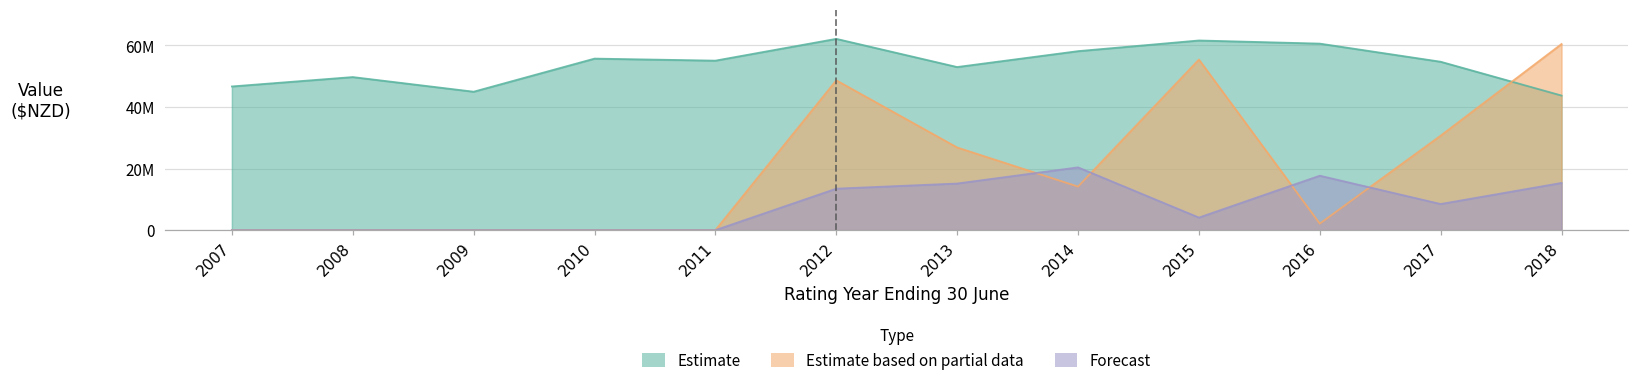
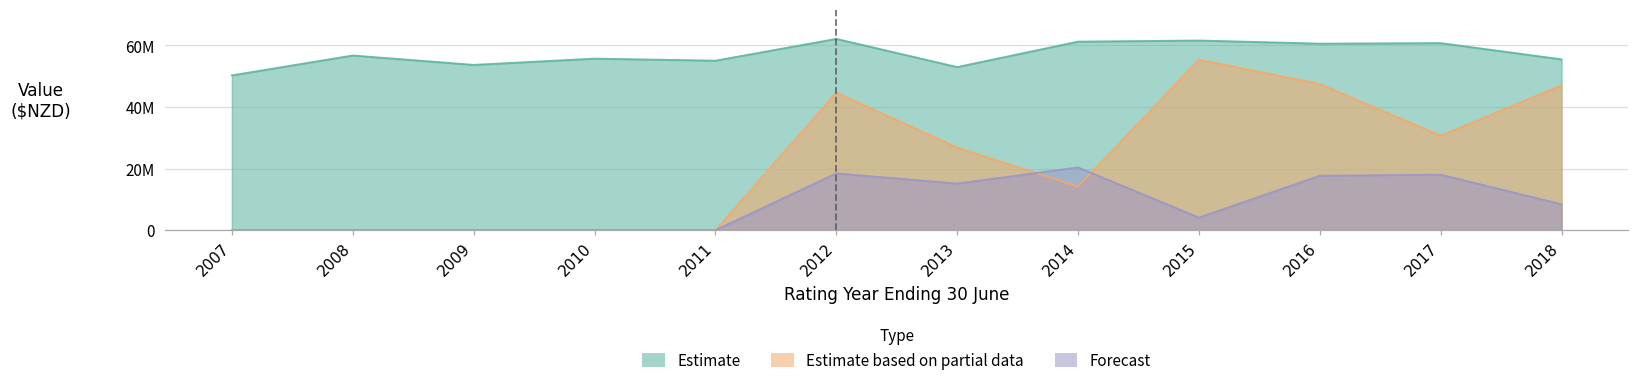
  {
    "Estimate": {
-     "2007": 47000000,
-     "2008": 50000000,
-     "2009": 45000000,
+     "2007": 50000000,
+     "2008": 57000000,
+     "2009": 54000000,
      "2010": 56000000,
      "2011": 55000000,
      "2012": 62000000,
      "2013": 53000000,
-     "2014": 58000000,
+     "2014": 61000000,
      "2015": 62000000,
      "2016": 61000000,
-     "2017": 55000000,
-     "2018": 44000000
+     "2017": 61000000,
+     "2018": 55000000
    },
    "Estimate based on partial data": {
-     "2012": 49000000,
+     "2012": 45000000,
      "2013": 27000000,
      "2014": 14000000,
      "2015": 55000000,
-     "2016": 2000000,
+     "2016": 47000000,
      "2017": 31000000,
-     "2018": 60000000
+     "2018": 47000000
    },
    "Forecast": {
-     "2012": 13000000,
+     "2012": 18000000,
      "2013": 15000000,
      "2014": 20000000,
      "2015": 4000000,
      "2016": 18000000,
-     "2017": 8000000,
-     "2018": 15000000
+     "2017": 18000000,
+     "2018": 8000000
    }
  }
